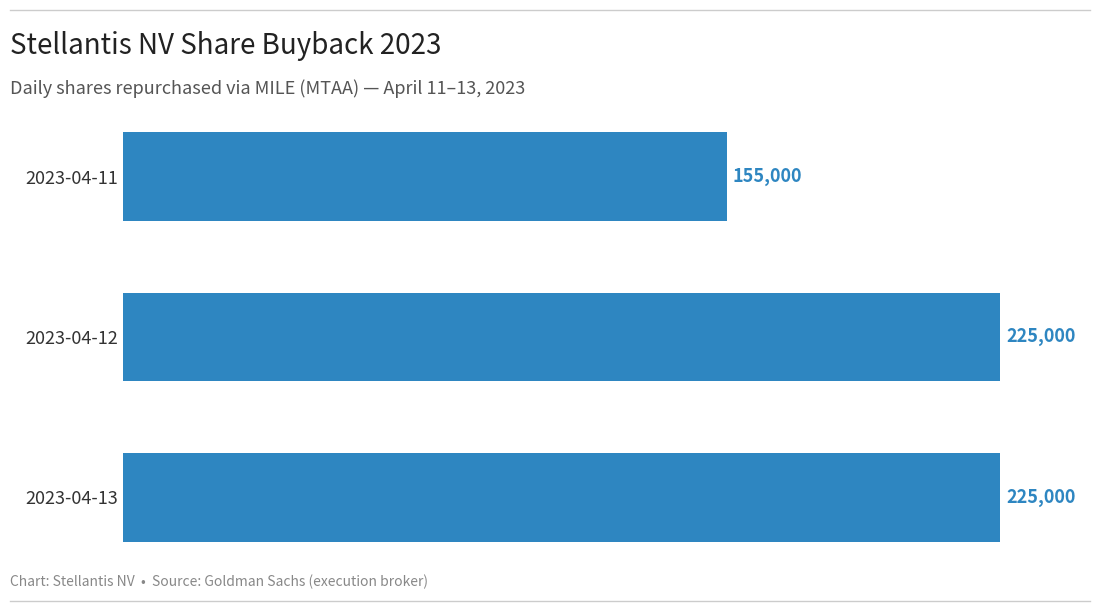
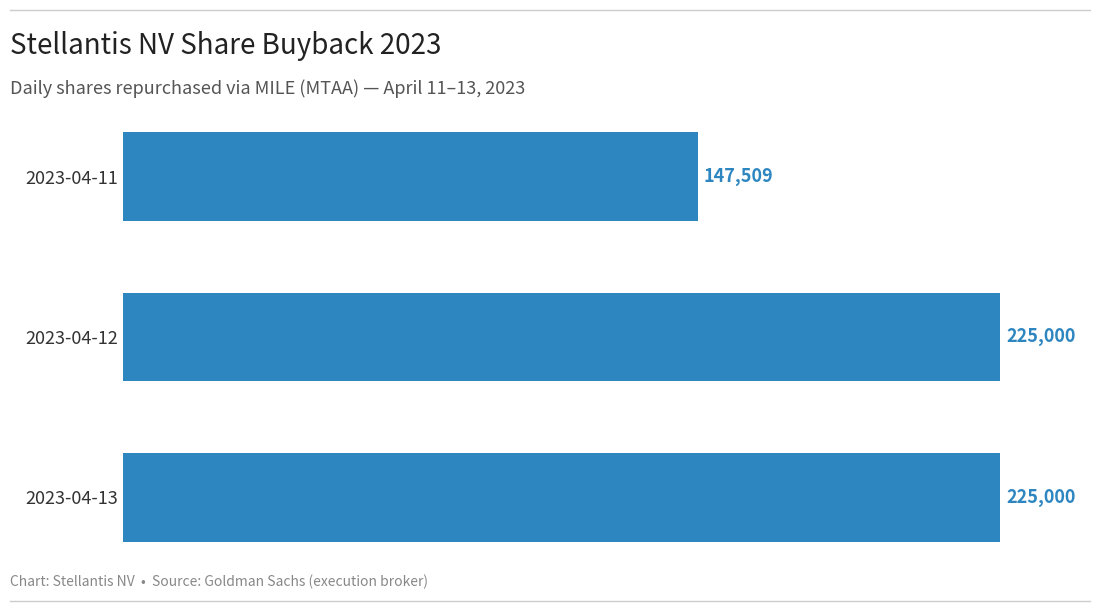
  {
-   "2023-04-11": "155,000",
+   "2023-04-11": "147,509",
    "2023-04-12": "225,000",
    "2023-04-13": "225,000"
  }
